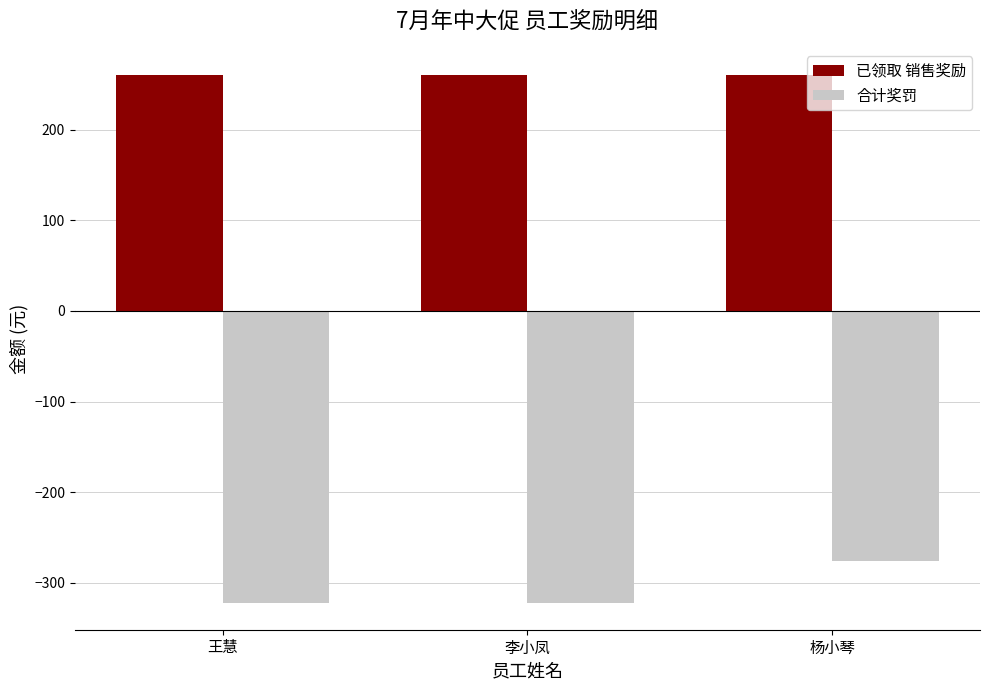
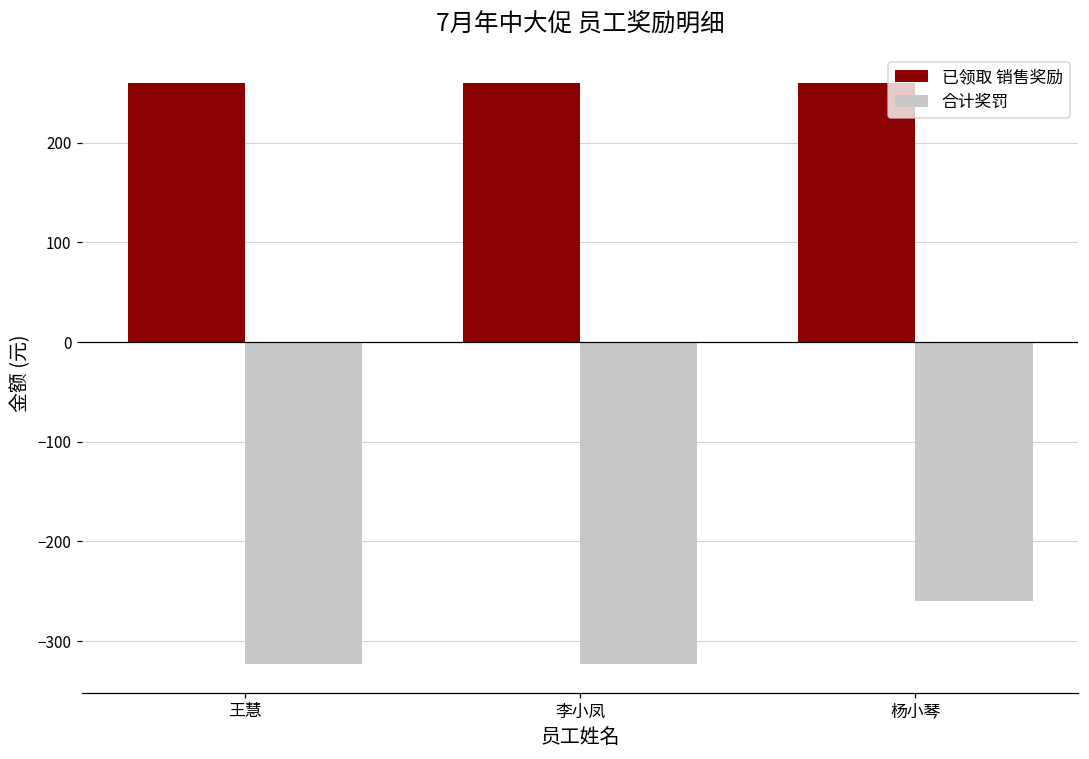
  {
    "已领取 销售奖励": {
      "王慧": 260,
      "李小凤": 260,
      "杨小琴": 260
    },
    "合计奖罚": {
      "王慧": -320,
      "李小凤": -320,
-     "杨小琴": -280
+     "杨小琴": -260
    }
  }
